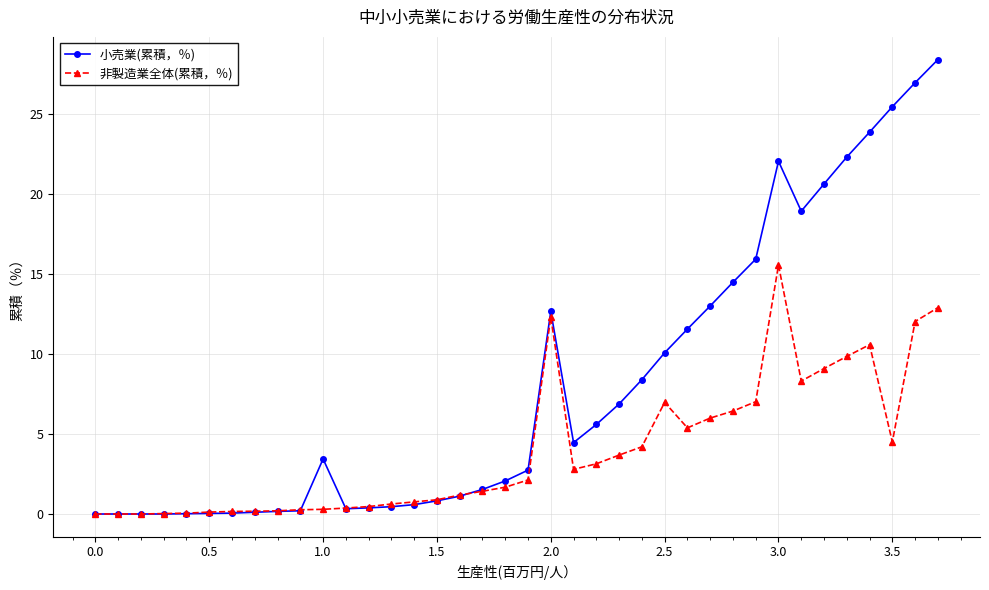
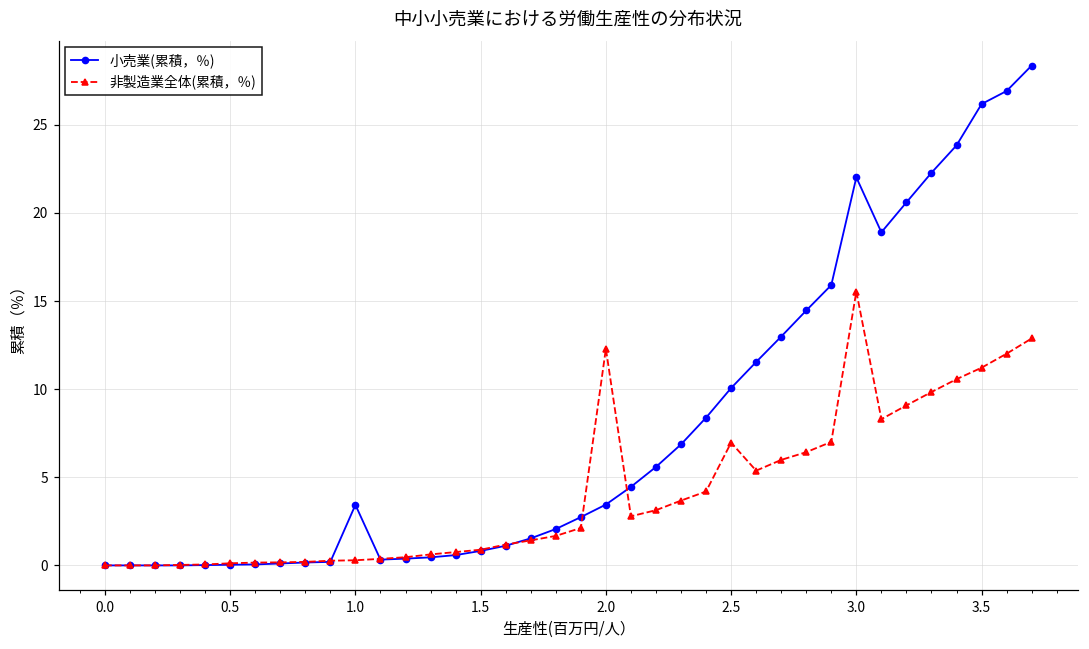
  {
    "小売業(累積，％)": {
      "1.0": 3.4,
-     "2.0": 12.7,
+     "2.0": 3.5,
      "2.5": 10.1,
      "3.0": 22.0,
-     "3.5": 25.4
+     "3.5": 26.2
    },
    "非製造業全体(累積，％)": {
      "1.0": 0.3,
      "2.0": 12.3,
      "2.5": 7.0,
      "3.0": 15.5,
-     "3.5": 4.5
+     "3.5": 11.2
    }
  }
